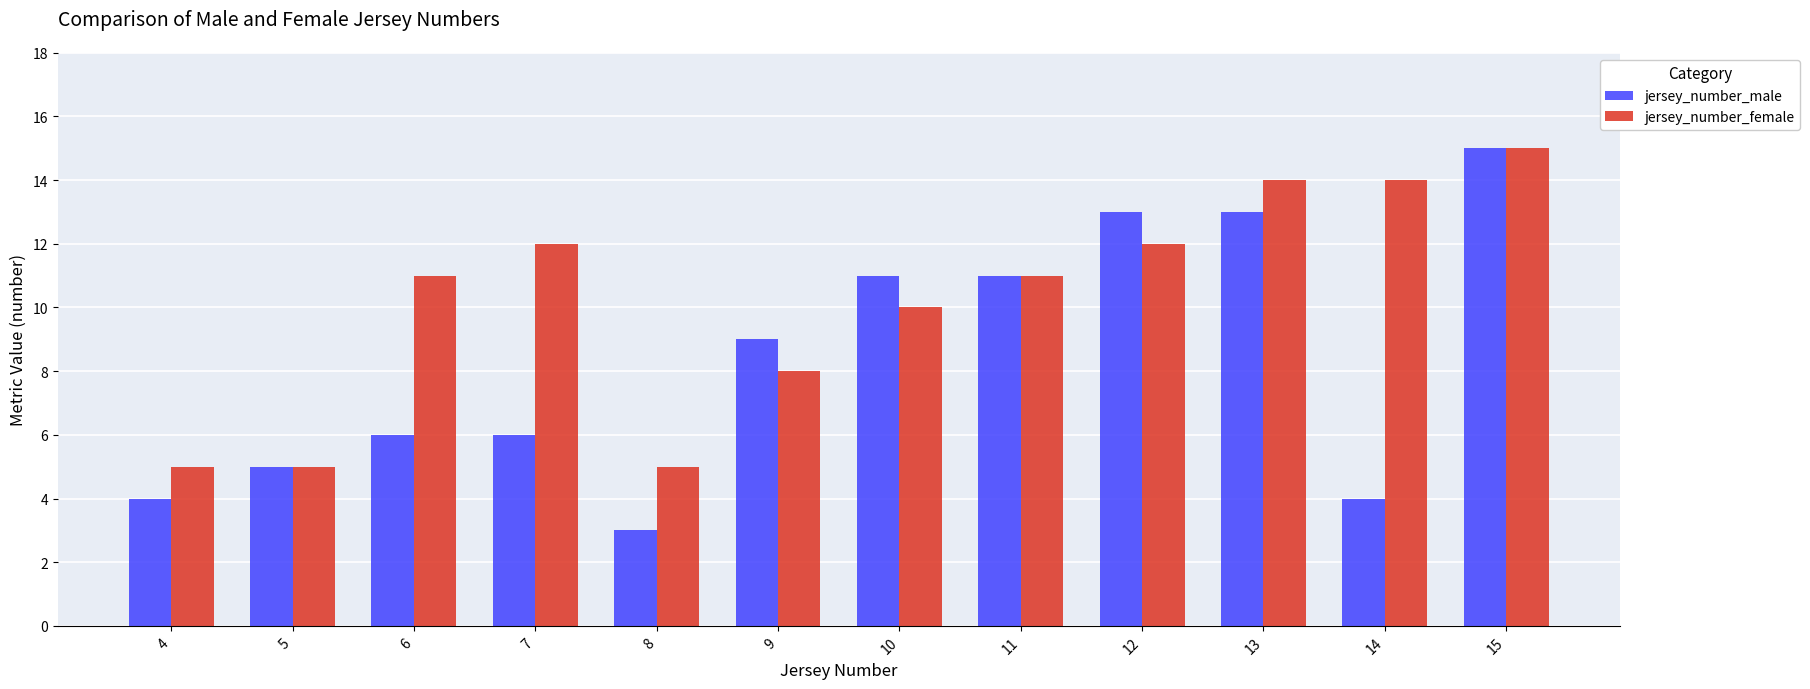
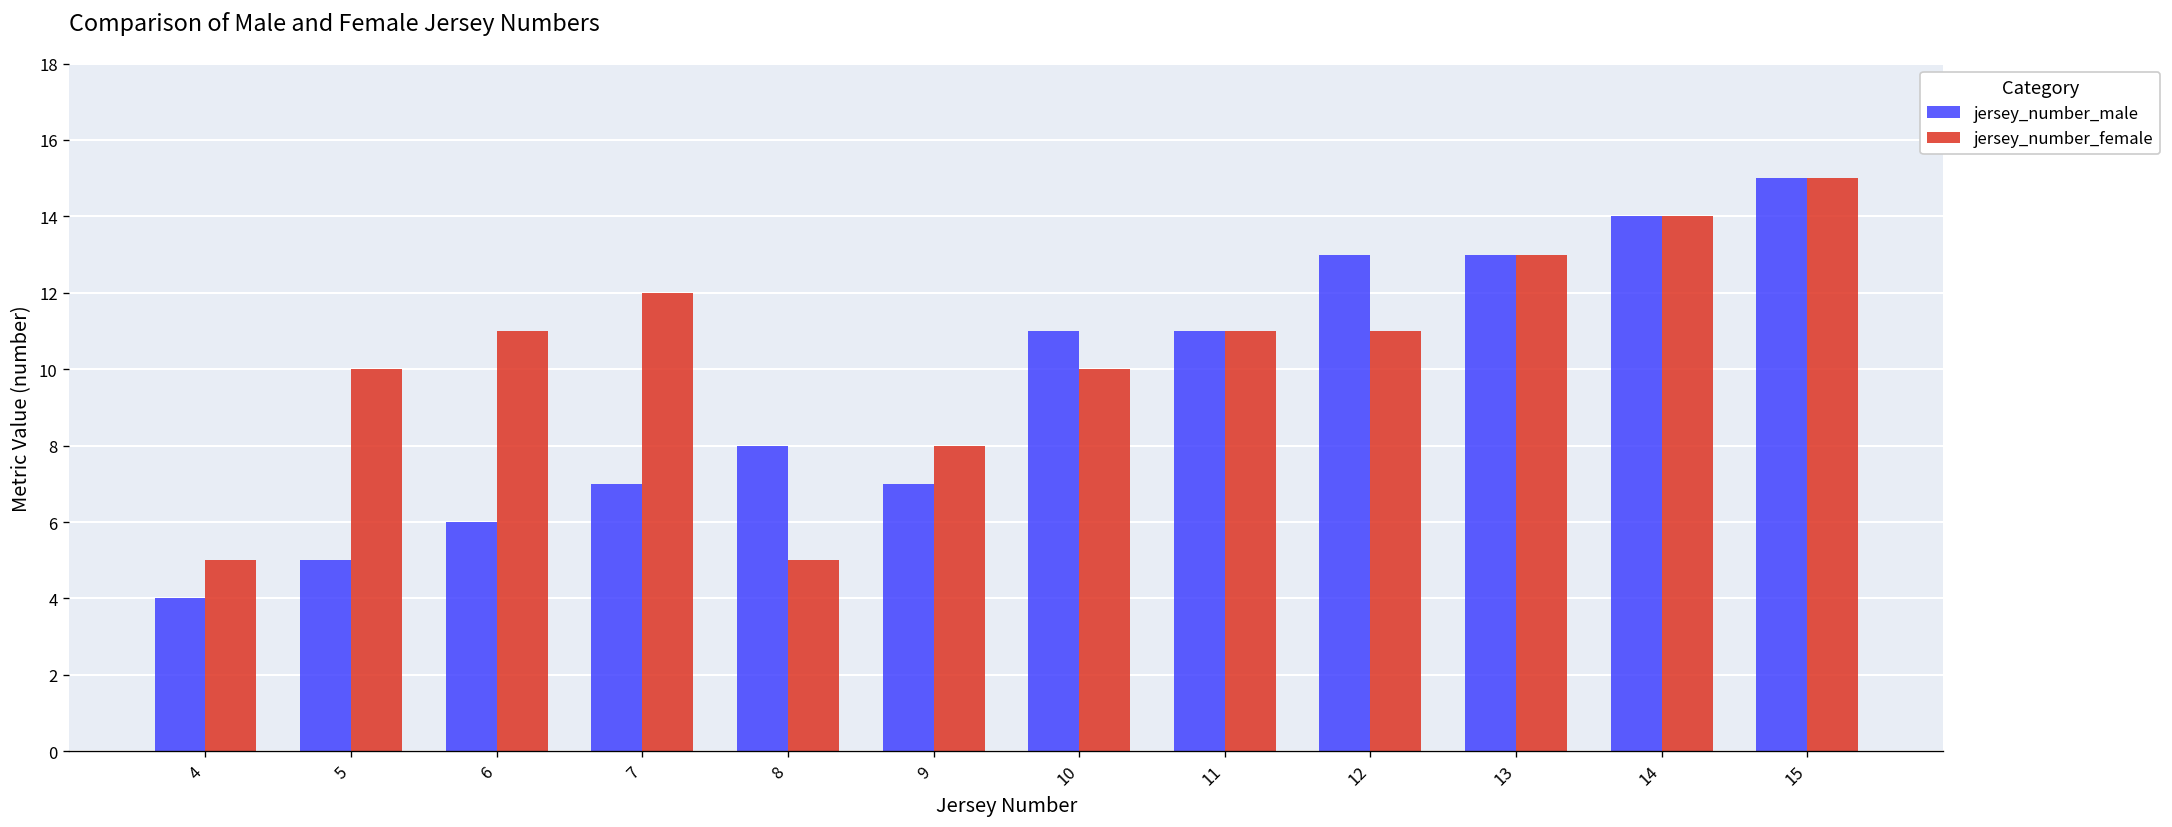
  {
    "jersey_number_male": {
      "4": 4,
      "5": 5,
      "6": 6,
-     "7": 6,
-     "8": 3,
-     "9": 9,
+     "7": 7,
+     "8": 8,
+     "9": 7,
      "10": 11,
      "11": 11,
      "12": 13,
      "13": 13,
-     "14": 4,
+     "14": 14,
      "15": 15
    },
    "jersey_number_female": {
      "4": 5,
-     "5": 5,
+     "5": 10,
      "6": 11,
      "7": 12,
      "8": 5,
      "9": 8,
      "10": 10,
      "11": 11,
-     "12": 12,
-     "13": 14,
+     "12": 11,
+     "13": 13,
      "14": 14,
      "15": 15
    }
  }
